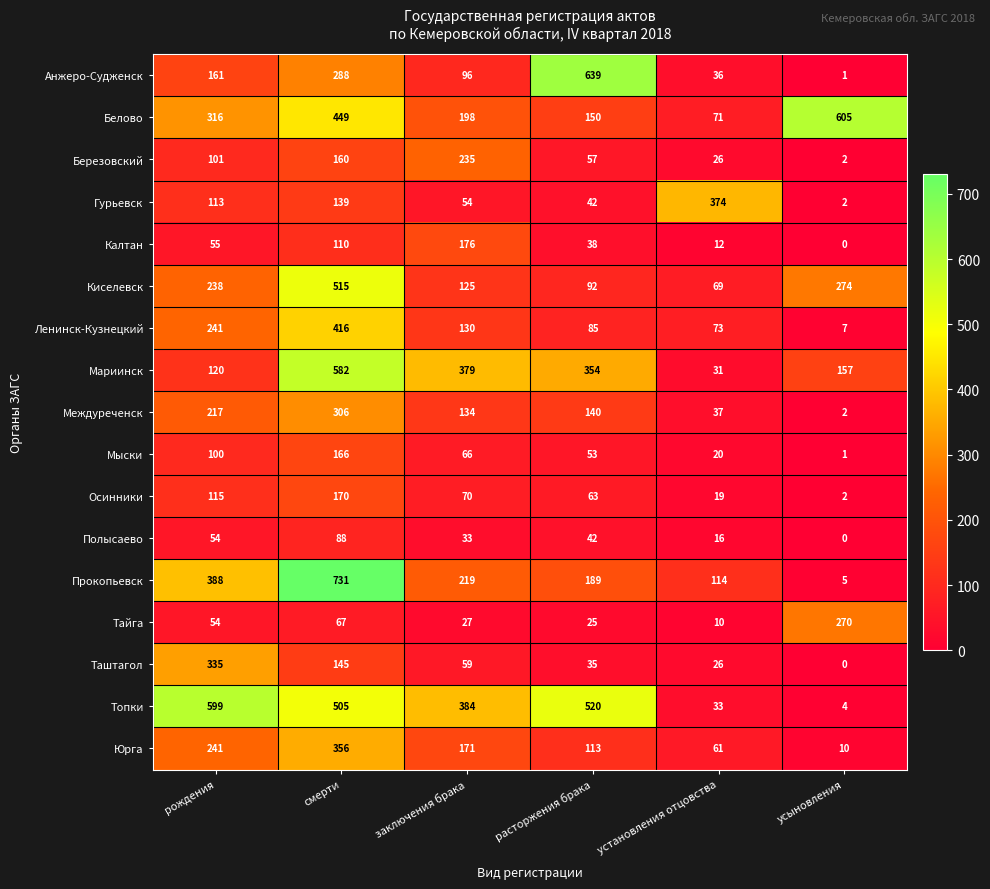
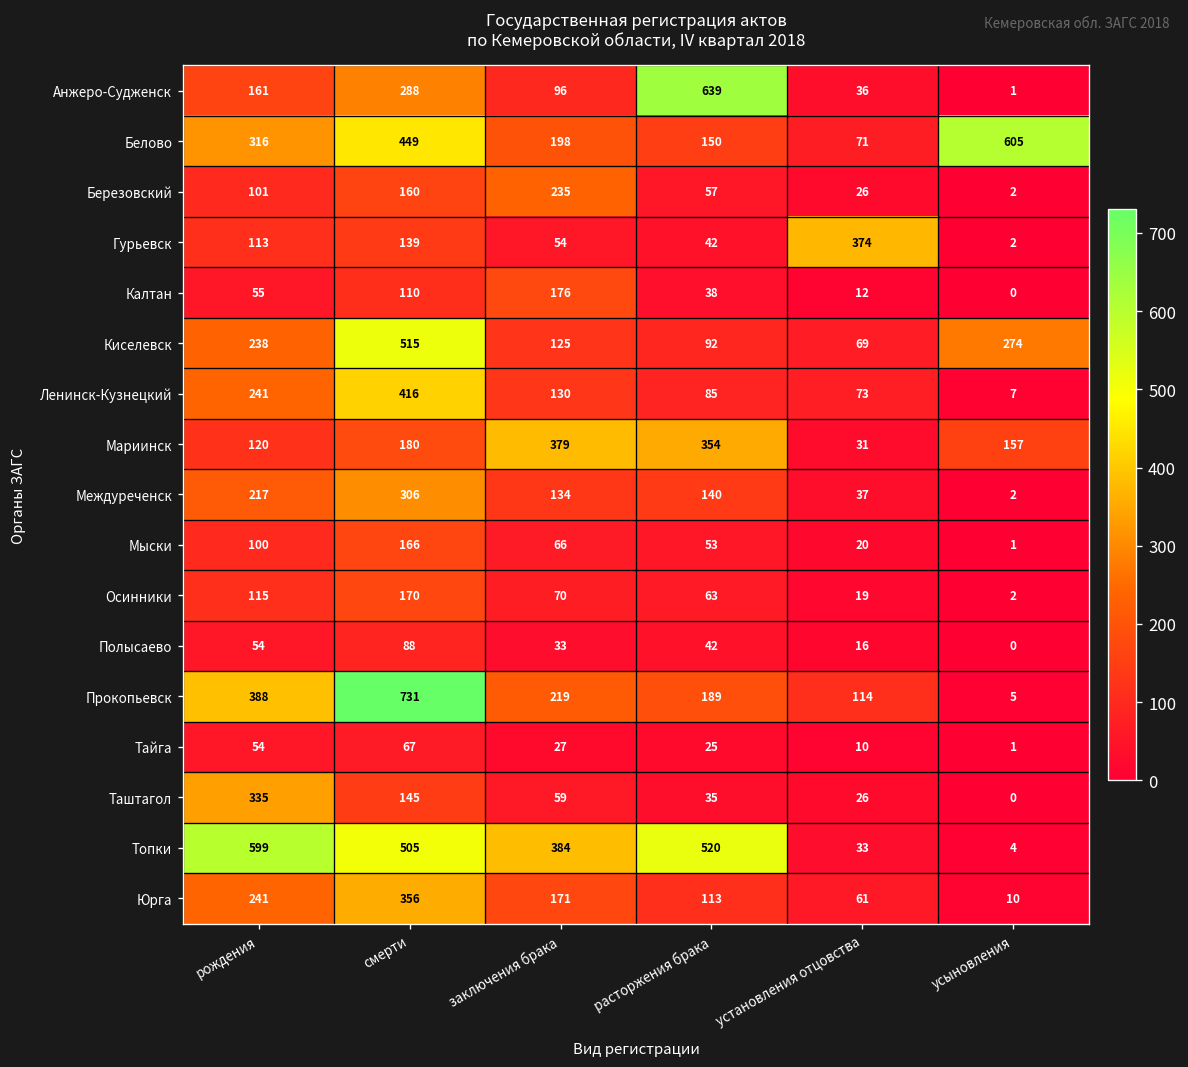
  {
    "Анжеро-Судженск": {
      "рождения": 161,
      "смерти": 288,
      "заключения брака": 96,
      "расторжения брака": 639,
      "установления отцовства": 36,
      "усыновления": 1
    },
    "Белово": {
      "рождения": 316,
      "смерти": 449,
      "заключения брака": 198,
      "расторжения брака": 150,
      "установления отцовства": 71,
      "усыновления": 605
    },
    "Березовский": {
      "рождения": 101,
      "смерти": 160,
      "заключения брака": 235,
      "расторжения брака": 57,
      "установления отцовства": 26,
      "усыновления": 2
    },
    "Гурьевск": {
      "рождения": 113,
      "смерти": 139,
      "заключения брака": 54,
      "расторжения брака": 42,
      "установления отцовства": 374,
      "усыновления": 2
    },
    "Калтан": {
      "рождения": 55,
      "смерти": 110,
      "заключения брака": 176,
      "расторжения брака": 38,
      "установления отцовства": 12,
      "усыновления": 0
    },
    "Киселевск": {
      "рождения": 238,
      "смерти": 515,
      "заключения брака": 125,
      "расторжения брака": 92,
      "установления отцовства": 69,
      "усыновления": 274
    },
    "Ленинск-Кузнецкий": {
      "рождения": 241,
      "смерти": 416,
      "заключения брака": 130,
      "расторжения брака": 85,
      "установления отцовства": 73,
      "усыновления": 7
    },
    "Мариинск": {
      "рождения": 120,
-     "смерти": 582,
+     "смерти": 180,
      "заключения брака": 379,
      "расторжения брака": 354,
      "установления отцовства": 31,
      "усыновления": 157
    },
    "Междуреченск": {
      "рождения": 217,
      "смерти": 306,
      "заключения брака": 134,
      "расторжения брака": 140,
      "установления отцовства": 37,
      "усыновления": 2
    },
    "Мыски": {
      "рождения": 100,
      "смерти": 166,
      "заключения брака": 66,
      "расторжения брака": 53,
      "установления отцовства": 20,
      "усыновления": 1
    },
    "Осинники": {
      "рождения": 115,
      "смерти": 170,
      "заключения брака": 70,
      "расторжения брака": 63,
      "установления отцовства": 19,
      "усыновления": 2
    },
    "Полысаево": {
      "рождения": 54,
      "смерти": 88,
      "заключения брака": 33,
      "расторжения брака": 42,
      "установления отцовства": 16,
      "усыновления": 0
    },
    "Прокопьевск": {
      "рождения": 388,
      "смерти": 731,
      "заключения брака": 219,
      "расторжения брака": 189,
      "установления отцовства": 114,
      "усыновления": 5
    },
    "Тайга": {
      "рождения": 54,
      "смерти": 67,
      "заключения брака": 27,
      "расторжения брака": 25,
      "установления отцовства": 10,
-     "усыновления": 270
+     "усыновления": 1
    },
    "Таштагол": {
      "рождения": 335,
      "смерти": 145,
      "заключения брака": 59,
      "расторжения брака": 35,
      "установления отцовства": 26,
      "усыновления": 0
    },
    "Топки": {
      "рождения": 599,
      "смерти": 505,
      "заключения брака": 384,
      "расторжения брака": 520,
      "установления отцовства": 33,
      "усыновления": 4
    },
    "Юрга": {
      "рождения": 241,
      "смерти": 356,
      "заключения брака": 171,
      "расторжения брака": 113,
      "установления отцовства": 61,
      "усыновления": 10
    }
  }
